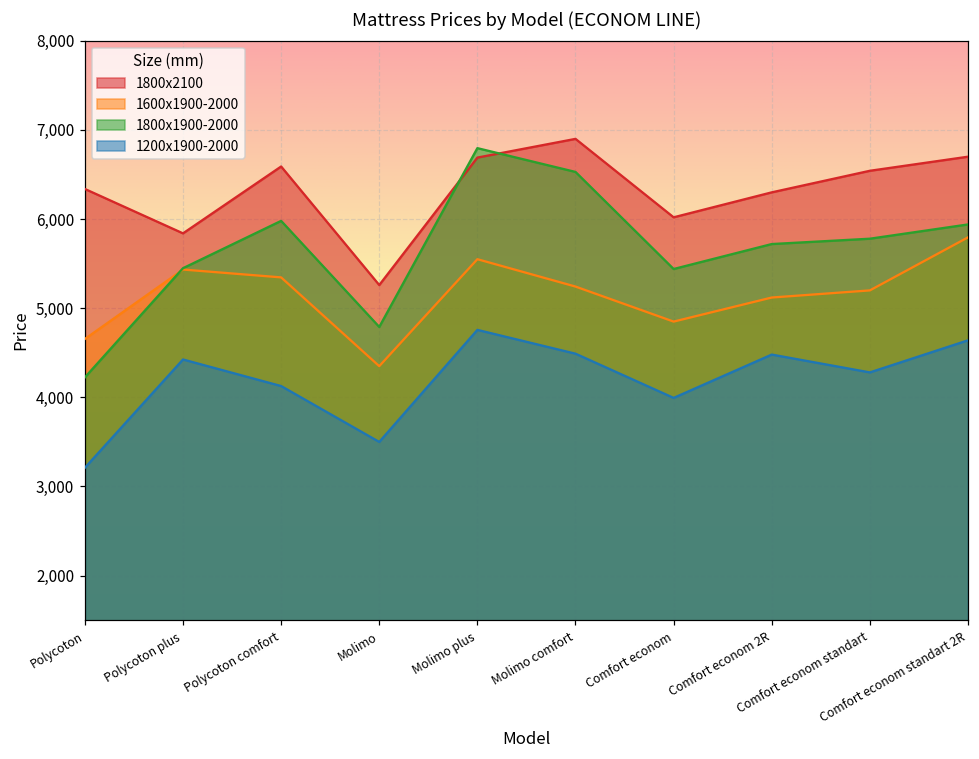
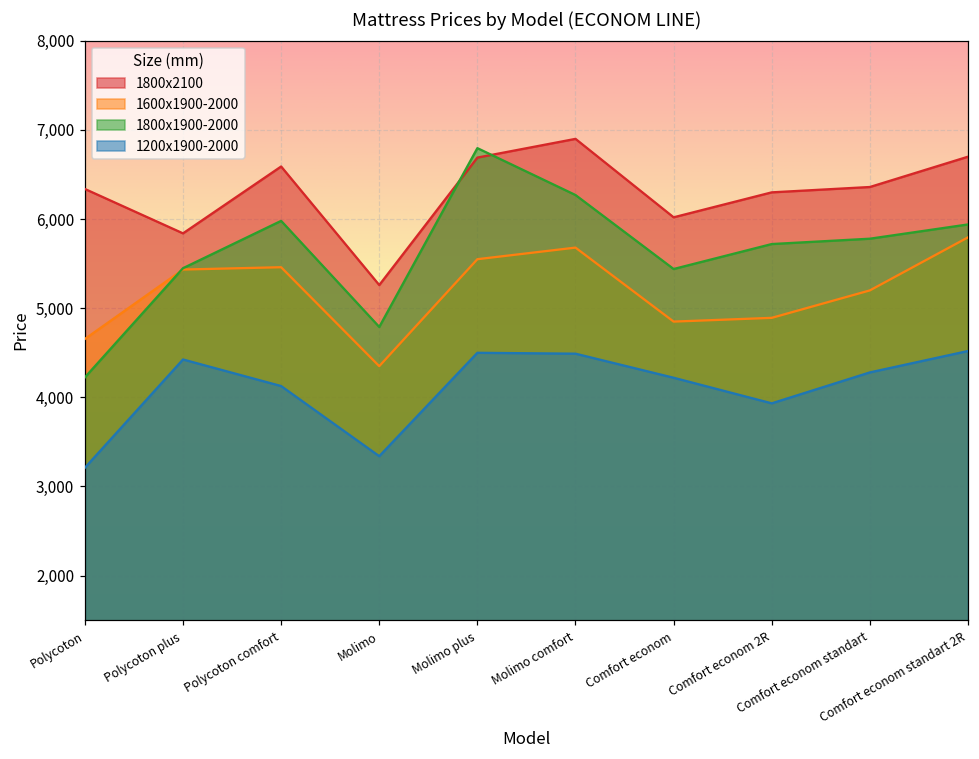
  {
    "1800x2100": {
      "Polycoton": "6,300",
      "Polycoton plus": "5,800",
      "Polycoton comfort": "6,600",
      "Molimo": "5,300",
      "Molimo plus": "6,700",
      "Molimo comfort": "6,900",
      "Comfort econom": "6,000",
      "Comfort econom 2R": "6,300",
-     "Comfort econom standart": "6,500",
+     "Comfort econom standart": "6,400",
      "Comfort econom standart 2R": "6,700"
    },
    "1600x1900-2000": {
      "Polycoton": "4,700",
-     "Polycoton comfort": "5,300",
+     "Polycoton comfort": "5,500",
      "Molimo": "4,400",
      "Molimo plus": "5,600",
-     "Molimo comfort": "5,200",
+     "Molimo comfort": "5,700",
      "Comfort econom": "4,900",
-     "Comfort econom 2R": "5,100",
+     "Comfort econom 2R": "4,900",
      "Comfort econom standart": "5,200",
      "Comfort econom standart 2R": "5,800"
    },
    "1800x1900-2000": {
      "Polycoton": "4,200",
      "Polycoton comfort": "6,000",
      "Molimo": "4,800",
      "Molimo plus": "6,800",
-     "Molimo comfort": "6,500",
+     "Molimo comfort": "6,300",
      "Comfort econom": "5,400",
      "Comfort econom 2R": "5,700",
      "Comfort econom standart": "5,800",
      "Comfort econom standart 2R": "5,900"
    },
    "1200x1900-2000": {
      "Polycoton": "3,200",
      "Polycoton plus": "4,400",
      "Polycoton comfort": "4,100",
-     "Molimo": "3,500",
-     "Molimo plus": "4,800",
+     "Molimo": "3,300",
+     "Molimo plus": "4,500",
      "Molimo comfort": "4,500",
-     "Comfort econom": "4,000",
-     "Comfort econom 2R": "4,500",
+     "Comfort econom": "4,200",
+     "Comfort econom 2R": "3,900",
      "Comfort econom standart": "4,300",
-     "Comfort econom standart 2R": "4,600"
+     "Comfort econom standart 2R": "4,500"
    }
  }
